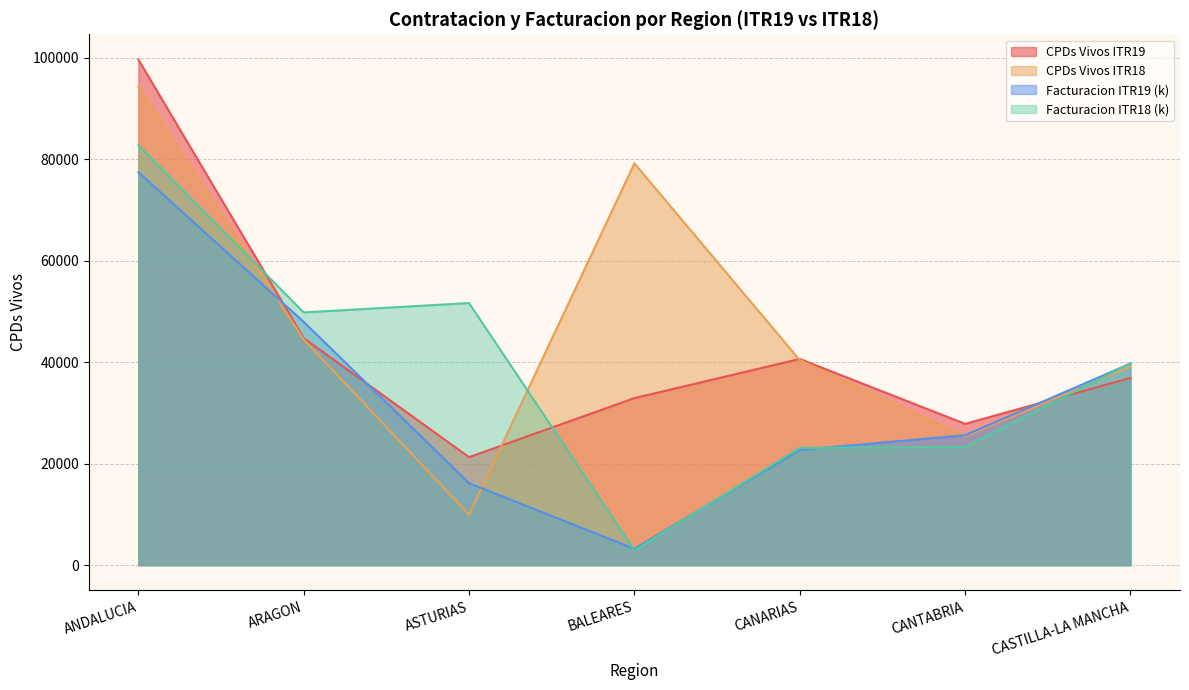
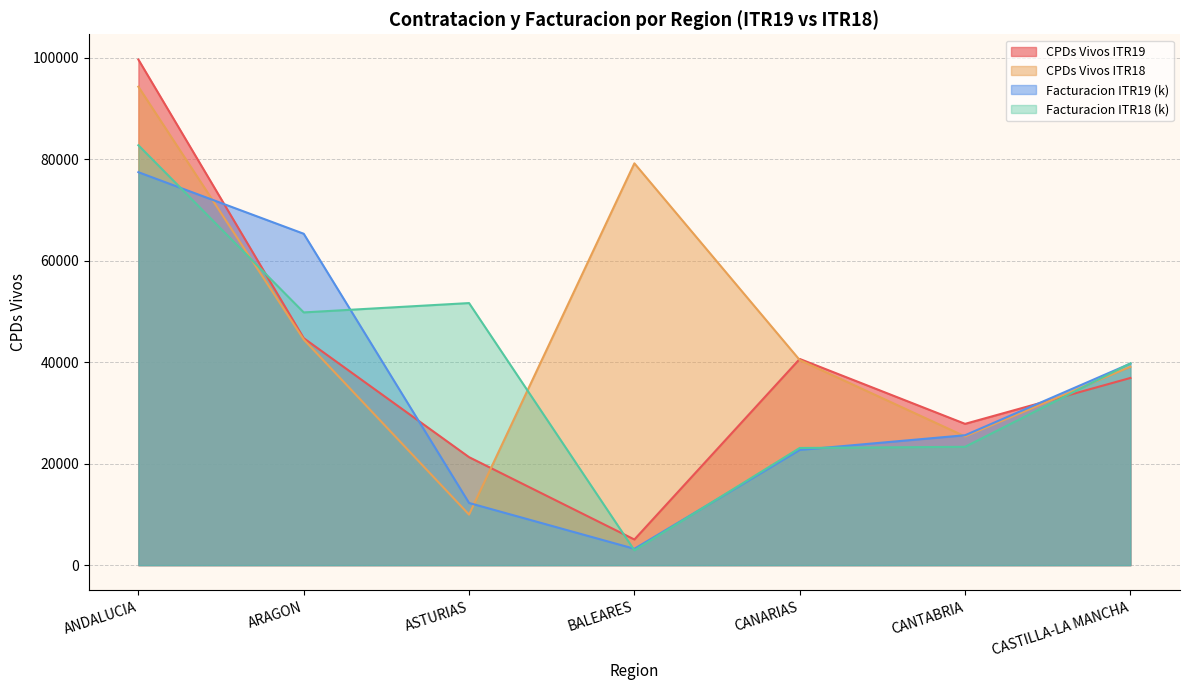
  {
    "CPDs Vivos ITR19": {
      "ANDALUCIA": 100000,
      "ASTURIAS": 21000,
-     "BALEARES": 33000,
+     "BALEARES": 5000,
      "CANTABRIA": 28000,
      "CASTILLA-LA MANCHA": 37000
    },
    "CPDs Vivos ITR18": {
      "ANDALUCIA": 94000,
      "ASTURIAS": 10000,
      "BALEARES": 79000,
      "CASTILLA-LA MANCHA": 39000
    },
    "Facturacion ITR19 (k)": {
      "ANDALUCIA": 77000,
-     "ARAGON": 48000,
-     "ASTURIAS": 16000
+     "ARAGON": 65000,
+     "ASTURIAS": 12000
    },
    "Facturacion ITR18 (k)": {
      "ANDALUCIA": 83000,
      "ARAGON": 50000,
      "ASTURIAS": 52000,
      "CANTABRIA": 23000
    }
  }
